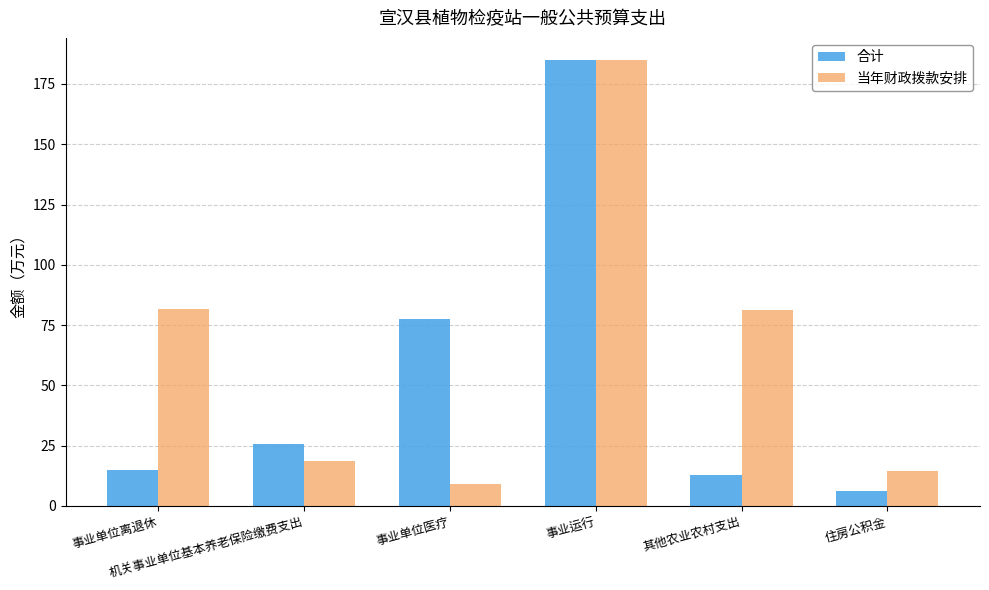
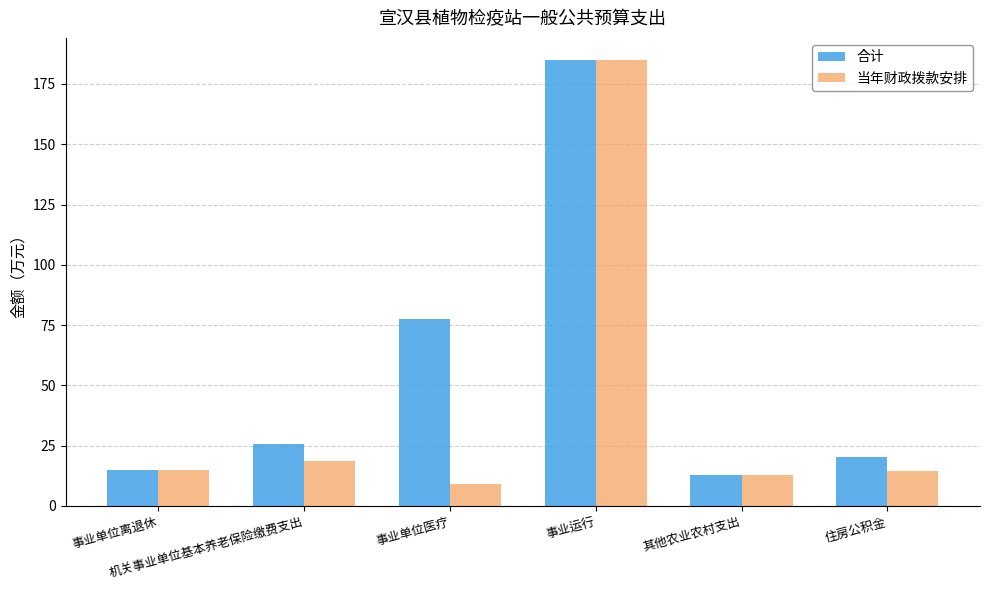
  {
    "合计": {
      "事业单位离退休": 15,
      "机关事业单位基本养老保险缴费支出": 26,
      "事业单位医疗": 77,
      "事业运行": 185,
      "其他农业农村支出": 13,
-     "住房公积金": 6
+     "住房公积金": 20
    },
    "当年财政拨款安排": {
-     "事业单位离退休": 82,
+     "事业单位离退休": 15,
      "机关事业单位基本养老保险缴费支出": 19,
      "事业单位医疗": 9,
      "事业运行": 185,
-     "其他农业农村支出": 81,
+     "其他农业农村支出": 13,
      "住房公积金": 14
    }
  }
